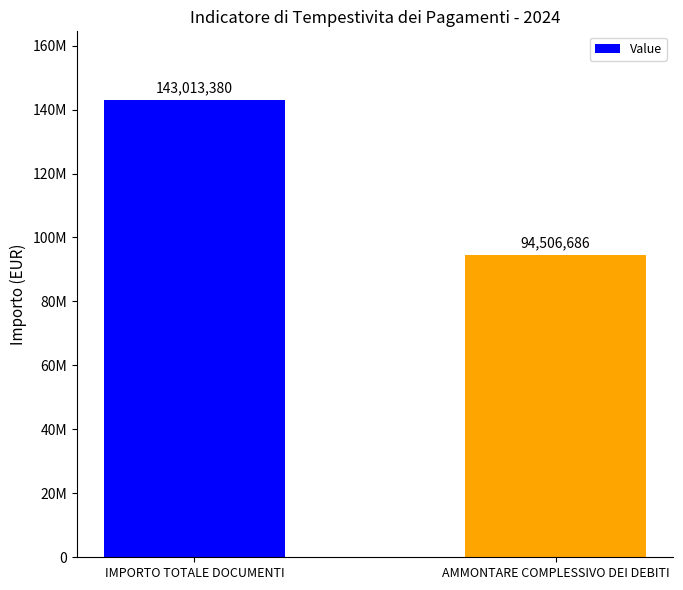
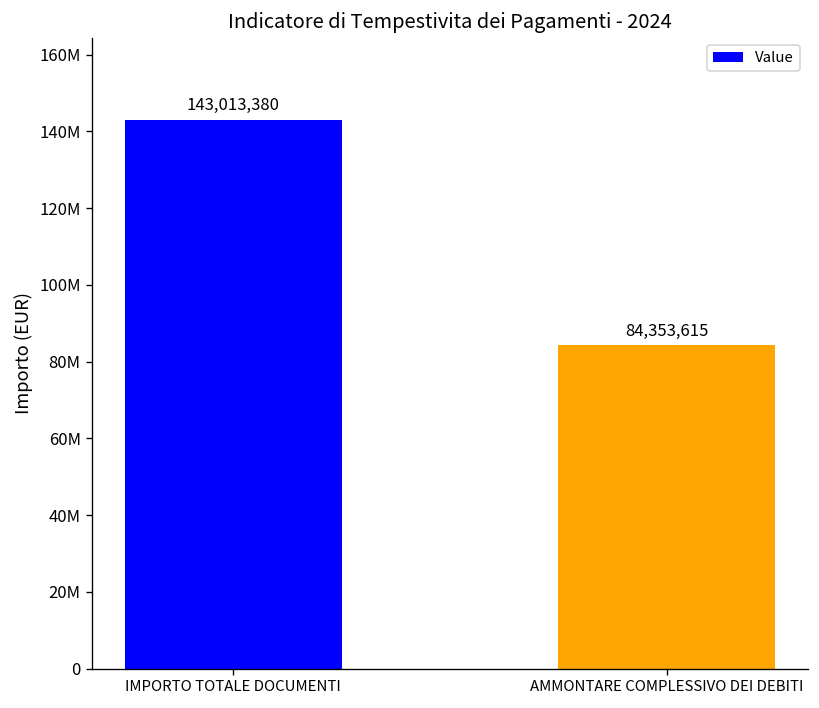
  {
    "IMPORTO TOTALE DOCUMENTI": "143,013,380",
-   "AMMONTARE COMPLESSIVO DEI DEBITI": "94,506,686"
+   "AMMONTARE COMPLESSIVO DEI DEBITI": "84,353,615"
  }
